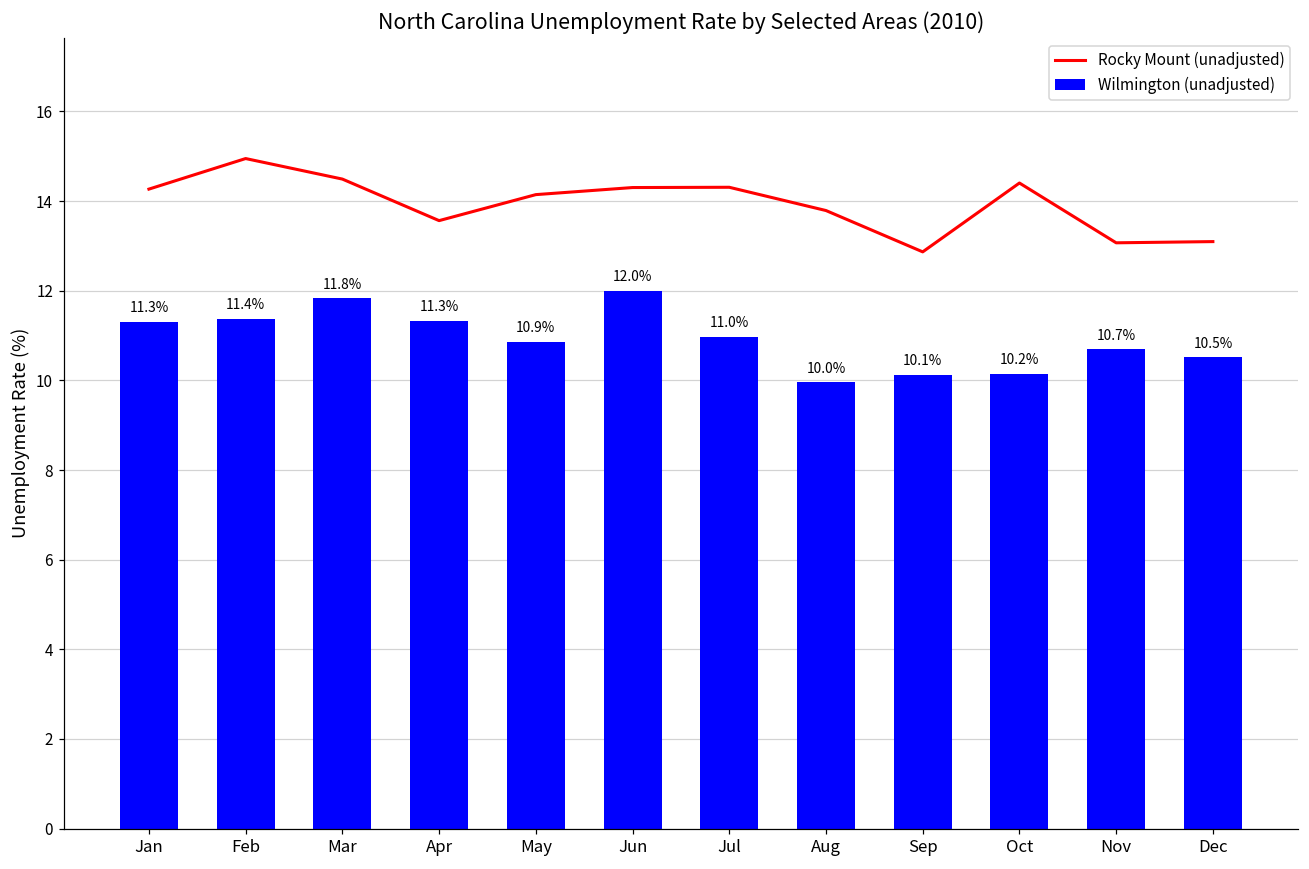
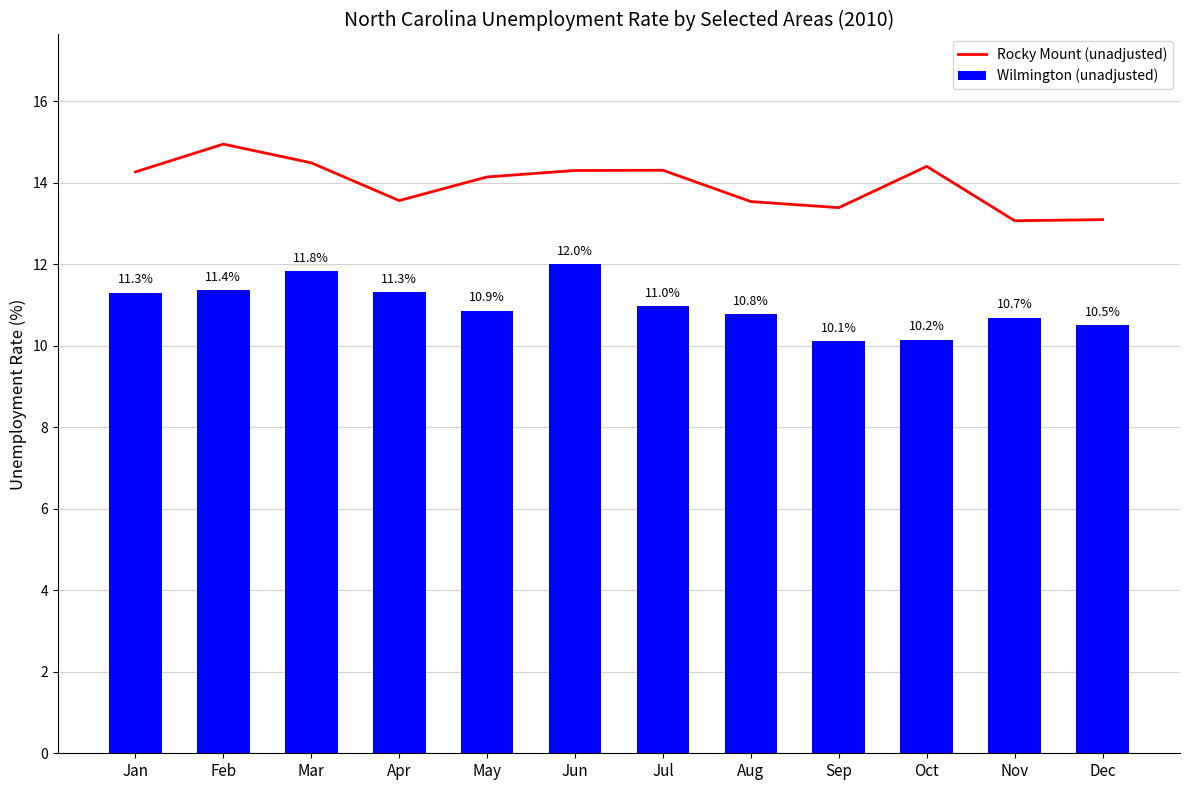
  {
    "Rocky Mount (unadjusted)": {
      "Jan": "14.3",
      "Feb": "15.0",
      "Mar": "14.5",
      "Apr": "13.6",
      "May": "14.1",
      "Jun": "14.3",
      "Jul": "14.3",
-     "Aug": "13.8",
-     "Sep": "12.9",
+     "Aug": "13.5",
+     "Sep": "13.4",
      "Oct": "14.4",
      "Nov": "13.1",
      "Dec": "13.1"
    },
    "Wilmington (unadjusted)": {
      "Jan": "11.3%",
      "Feb": "11.4%",
      "Mar": "11.8%",
      "Apr": "11.3%",
      "May": "10.9%",
      "Jun": "12.0%",
      "Jul": "11.0%",
-     "Aug": "10.0%",
+     "Aug": "10.8%",
      "Sep": "10.1%",
      "Oct": "10.2%",
      "Nov": "10.7%",
      "Dec": "10.5%"
    }
  }
